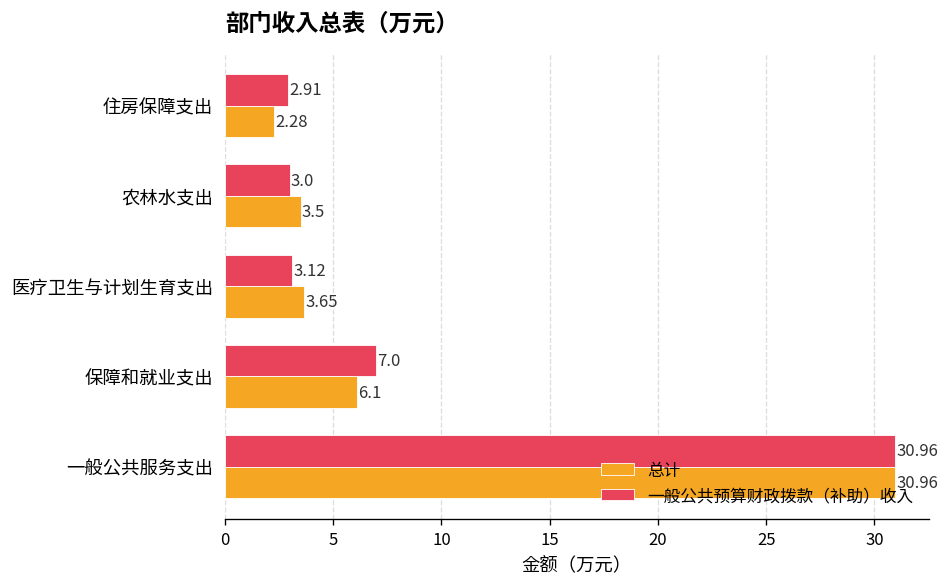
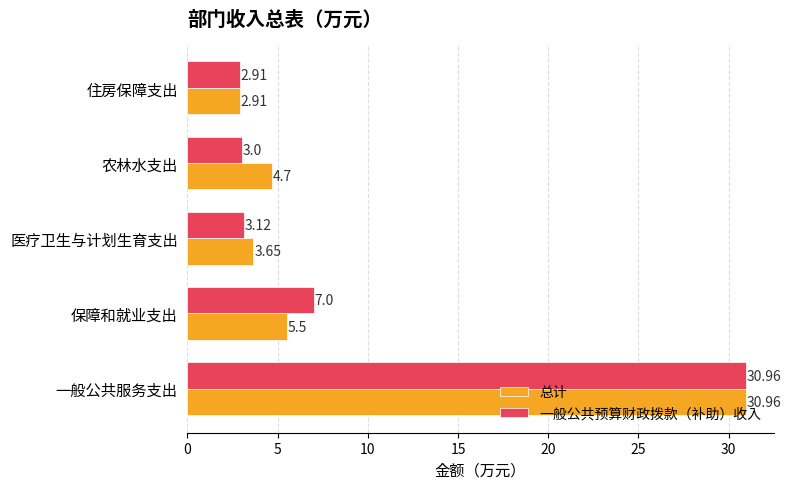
  {
    "总计": {
-     "住房保障支出": 2.28,
-     "农林水支出": 3.5,
+     "住房保障支出": 2.91,
+     "农林水支出": 4.7,
      "医疗卫生与计划生育支出": 3.65,
-     "保障和就业支出": 6.1,
+     "保障和就业支出": 5.5,
      "一般公共服务支出": 30.96
    },
    "一般公共预算财政拨款（补助）收入": {
      "住房保障支出": 2.91,
      "农林水支出": 3.0,
      "医疗卫生与计划生育支出": 3.12,
      "保障和就业支出": 7.0,
      "一般公共服务支出": 30.96
    }
  }
